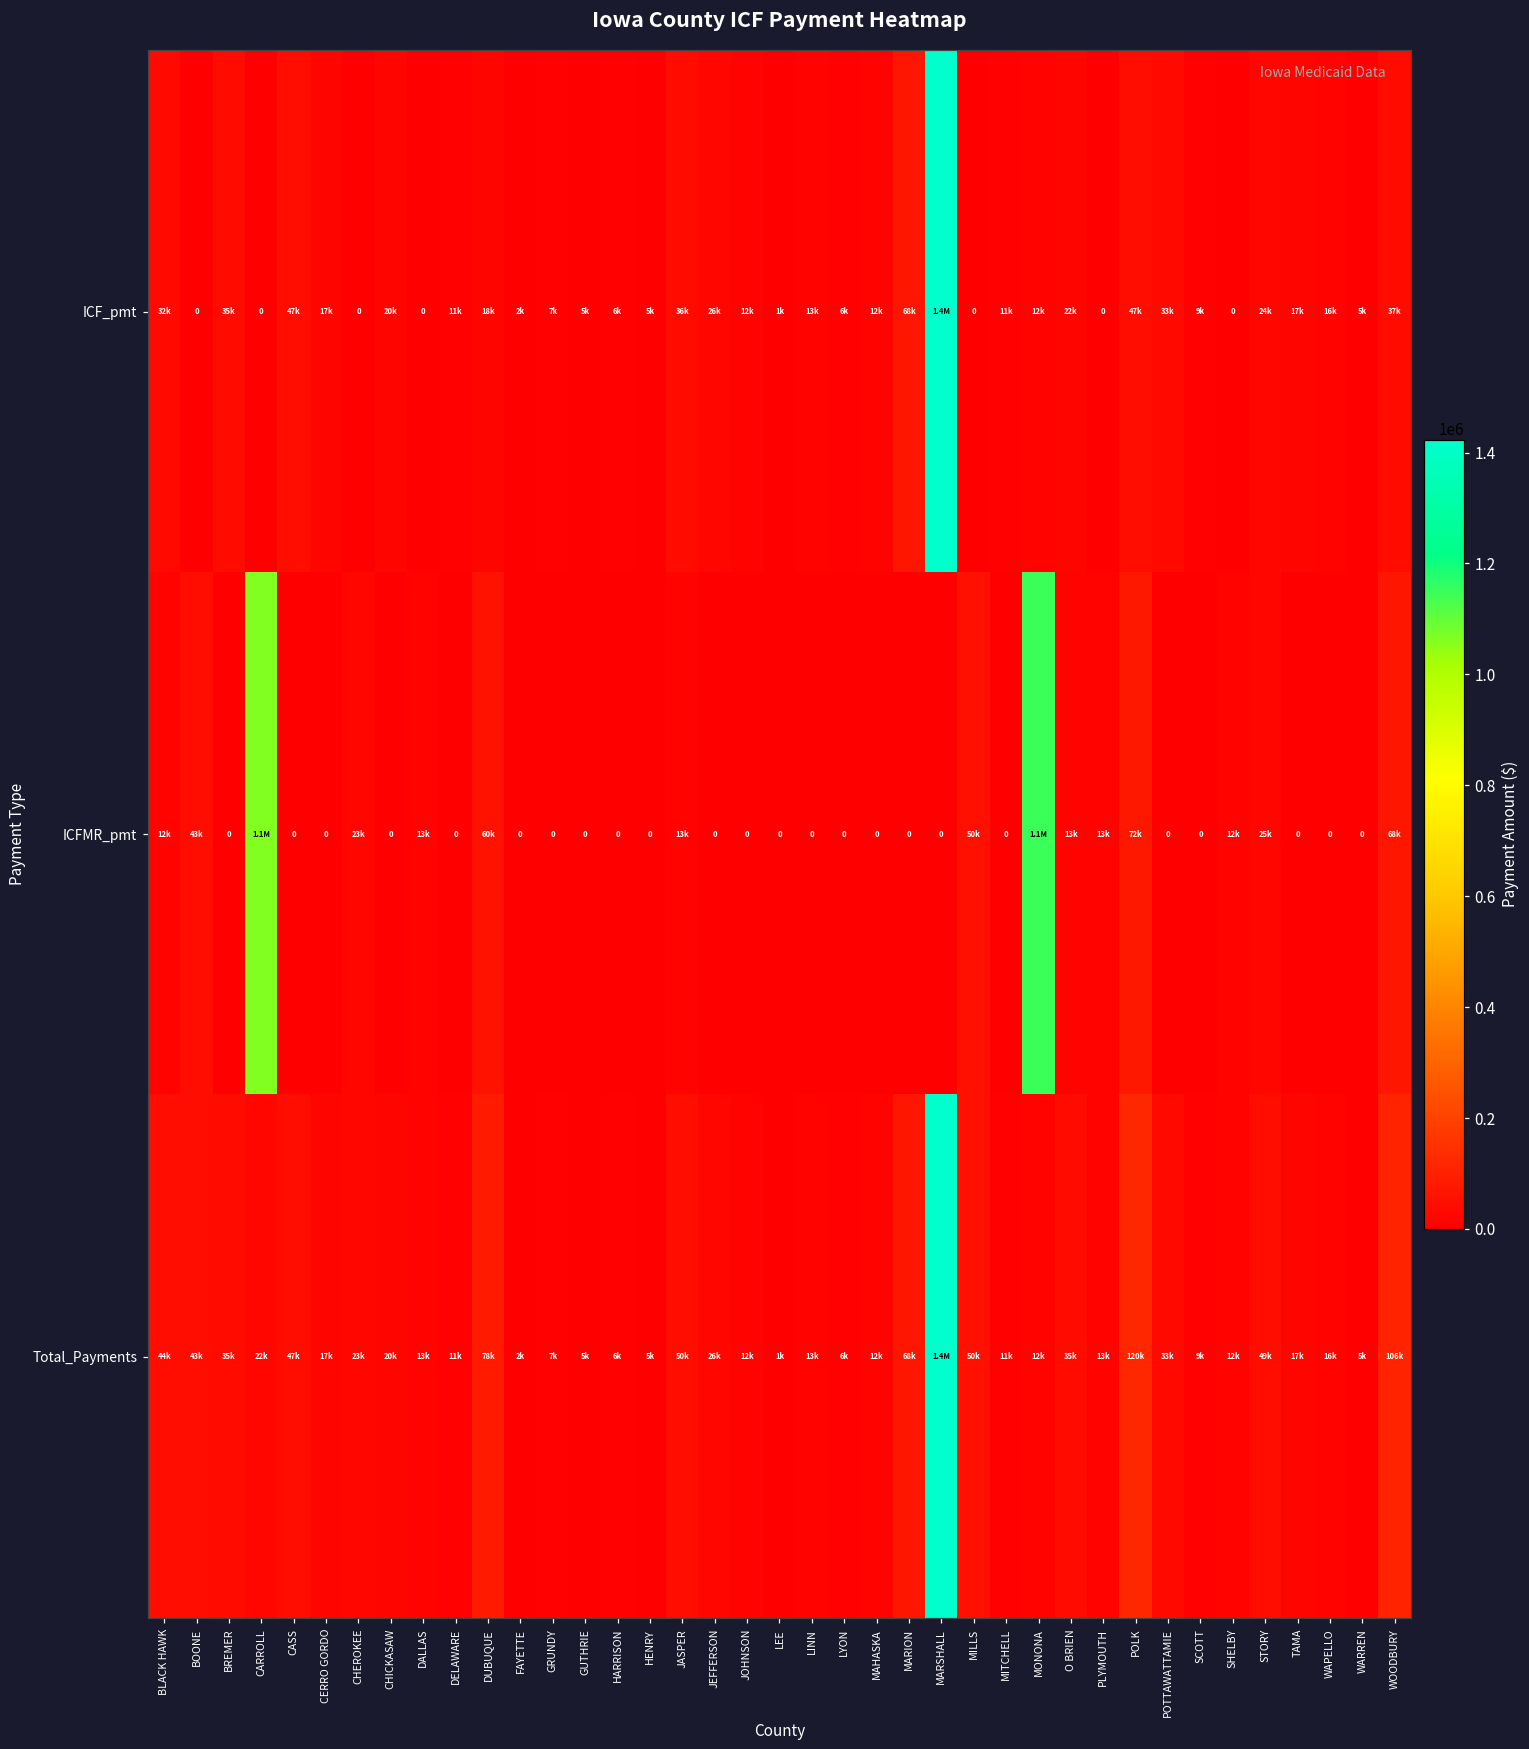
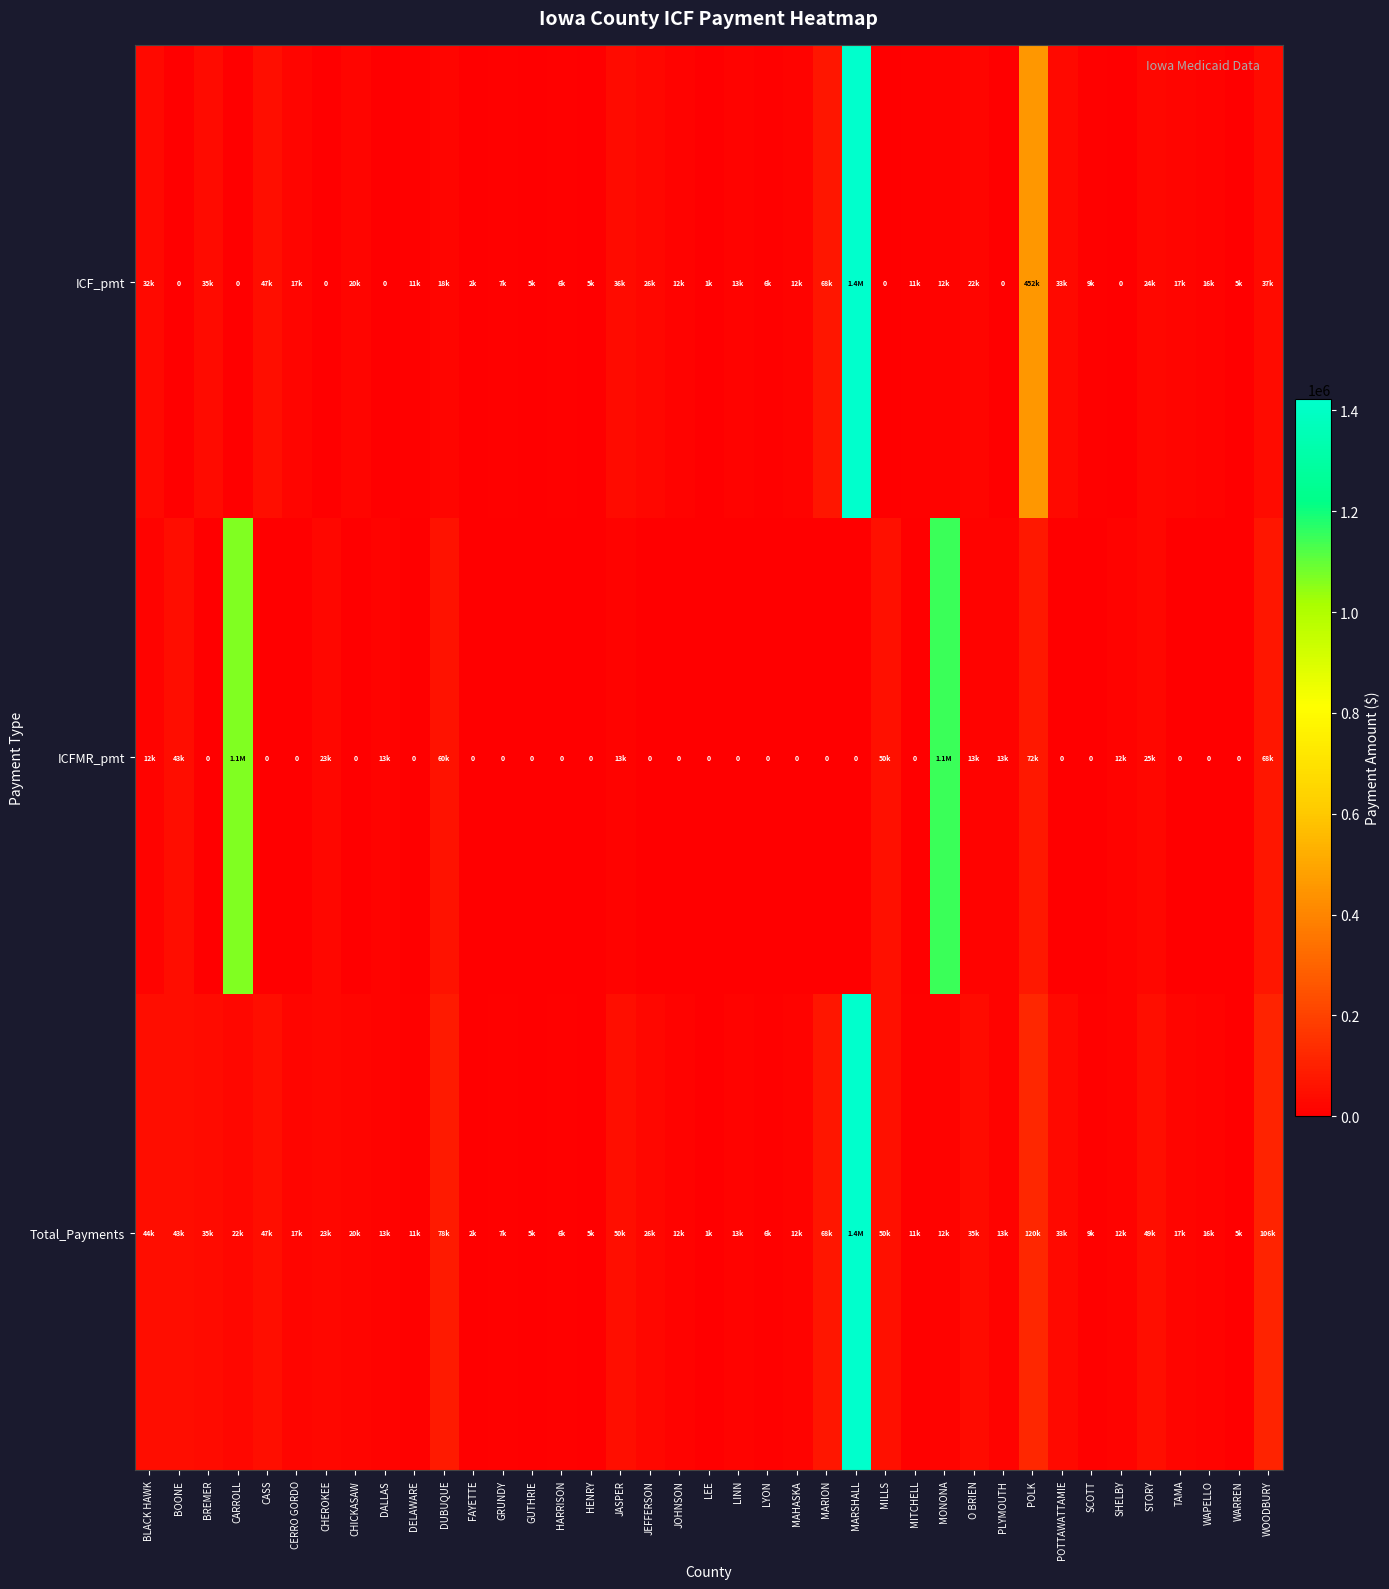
  {
    "ICF_pmt": {
      "BLACK HAWK": "32k",
      "BOONE": "0",
      "BREMER": "35k",
      "CARROLL": "0",
      "CASS": "47k",
      "CERRO GORDO": "17k",
      "CHEROKEE": "0",
      "CHICKASAW": "20k",
      "DALLAS": "0",
      "DELAWARE": "11k",
      "DUBUQUE": "18k",
      "FAYETTE": "2k",
      "GRUNDY": "7k",
      "GUTHRIE": "5k",
      "HARRISON": "6k",
      "HENRY": "5k",
      "JASPER": "36k",
      "JEFFERSON": "26k",
      "JOHNSON": "12k",
      "LEE": "1k",
      "LINN": "13k",
      "LYON": "6k",
      "MAHASKA": "12k",
      "MARION": "68k",
      "MARSHALL": "1.4M",
      "MILLS": "0",
      "MITCHELL": "11k",
      "MONONA": "12k",
      "O BRIEN": "22k",
      "PLYMOUTH": "0",
-     "POLK": "47k",
+     "POLK": "452k",
      "POTTAWATTAMIE": "33k",
      "SCOTT": "9k",
      "SHELBY": "0",
      "STORY": "24k",
      "TAMA": "17k",
      "WARREN": "5k",
      "WOODBURY": "37k"
    },
    "ICFMR_pmt": {
      "BLACK HAWK": "12k",
      "BOONE": "43k",
      "BREMER": "0",
      "CARROLL": "1.1M",
      "CASS": "0",
      "CERRO GORDO": "0",
      "CHEROKEE": "23k",
      "CHICKASAW": "0",
      "DALLAS": "13k",
      "DELAWARE": "0",
      "DUBUQUE": "60k",
      "FAYETTE": "0",
      "GRUNDY": "0",
      "GUTHRIE": "0",
      "HARRISON": "0",
      "HENRY": "0",
      "JASPER": "13k",
      "JEFFERSON": "0",
      "JOHNSON": "0",
      "LEE": "0",
      "LINN": "0",
      "LYON": "0",
      "MAHASKA": "0",
      "MARION": "0",
      "MARSHALL": "0",
      "MILLS": "50k",
      "MITCHELL": "0",
      "MONONA": "1.1M",
      "O BRIEN": "13k",
      "PLYMOUTH": "13k",
      "POLK": "72k",
      "POTTAWATTAMIE": "0",
      "SCOTT": "0",
      "SHELBY": "12k",
      "STORY": "25k",
      "TAMA": "0",
      "WAPELLO": "0",
      "WARREN": "0",
      "WOODBURY": "68k"
    },
    "Total_Payments": {
      "BLACK HAWK": "44k",
      "BOONE": "43k",
      "BREMER": "35k",
      "CARROLL": "22k",
      "CASS": "47k",
      "CERRO GORDO": "17k",
      "CHEROKEE": "23k",
      "CHICKASAW": "20k",
      "DALLAS": "13k",
      "DELAWARE": "11k",
      "DUBUQUE": "78k",
      "FAYETTE": "2k",
      "GRUNDY": "7k",
      "GUTHRIE": "5k",
      "HARRISON": "6k",
      "HENRY": "5k",
      "JASPER": "50k",
      "JEFFERSON": "26k",
      "JOHNSON": "12k",
      "LEE": "1k",
      "LINN": "13k",
      "LYON": "6k",
      "MAHASKA": "12k",
      "MARION": "68k",
      "MARSHALL": "1.4M",
      "MILLS": "50k",
      "MITCHELL": "11k",
      "MONONA": "12k",
      "O BRIEN": "35k",
      "PLYMOUTH": "13k",
      "POLK": "120k",
      "POTTAWATTAMIE": "33k",
      "SCOTT": "9k",
      "SHELBY": "12k",
      "STORY": "49k",
      "TAMA": "17k",
      "WAPELLO": "16k",
      "WARREN": "5k",
      "WOODBURY": "106k"
    }
  }
